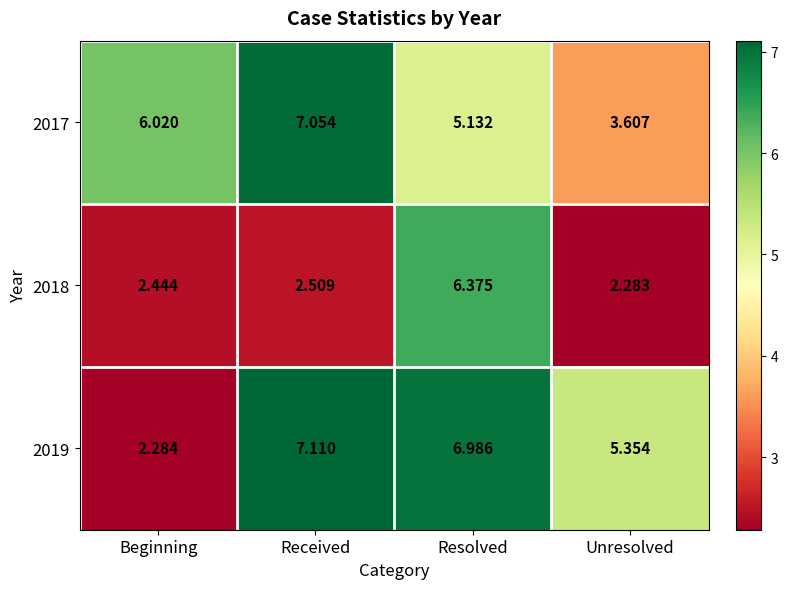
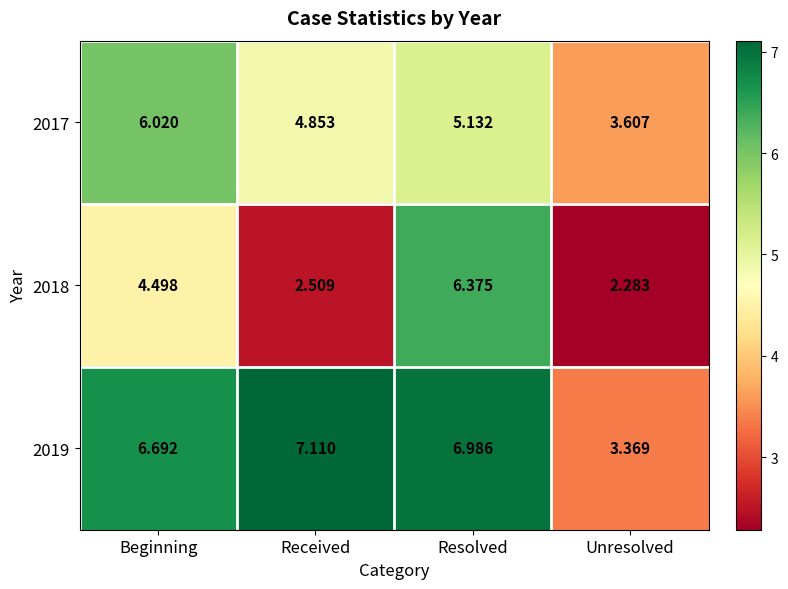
  {
    "2017": {
      "Beginning": 6.020,
-     "Received": 7.054,
+     "Received": 4.853,
      "Resolved": 5.132,
      "Unresolved": 3.607
    },
    "2018": {
-     "Beginning": 2.444,
+     "Beginning": 4.498,
      "Received": 2.509,
      "Resolved": 6.375,
      "Unresolved": 2.283
    },
    "2019": {
-     "Beginning": 2.284,
+     "Beginning": 6.692,
      "Received": 7.110,
      "Resolved": 6.986,
-     "Unresolved": 5.354
+     "Unresolved": 3.369
    }
  }
